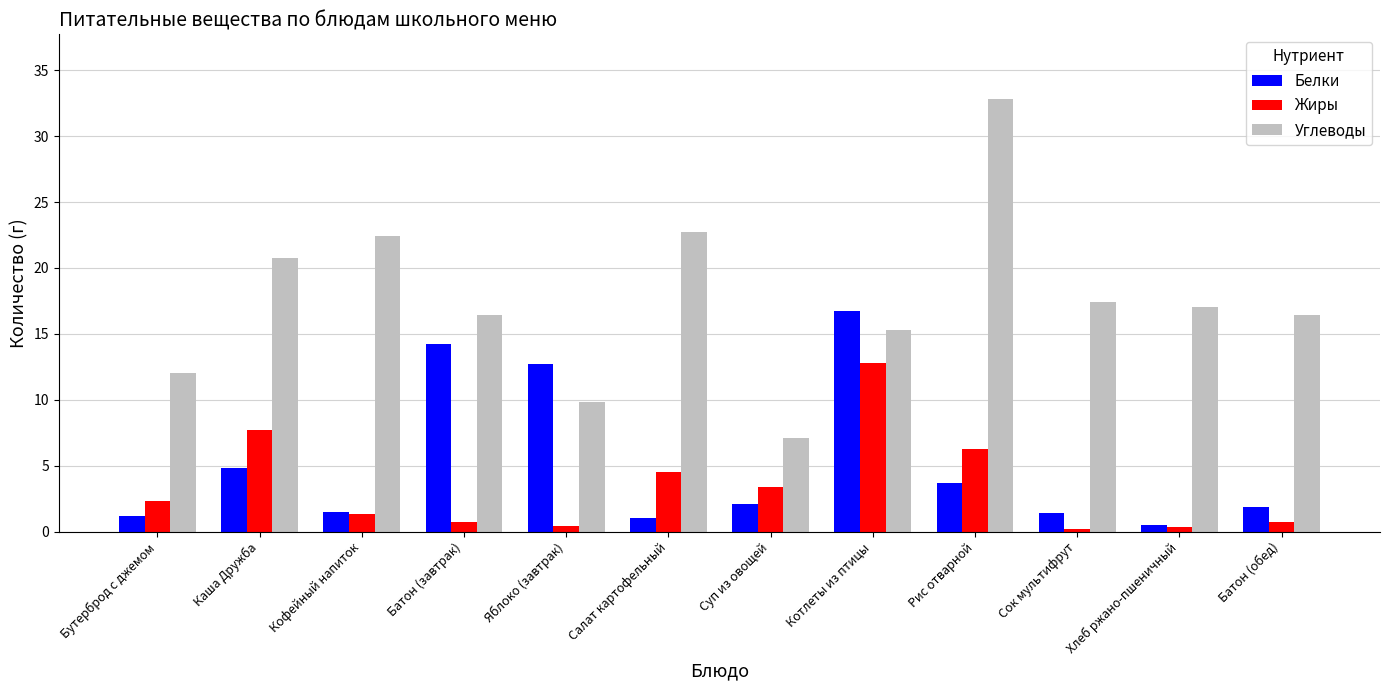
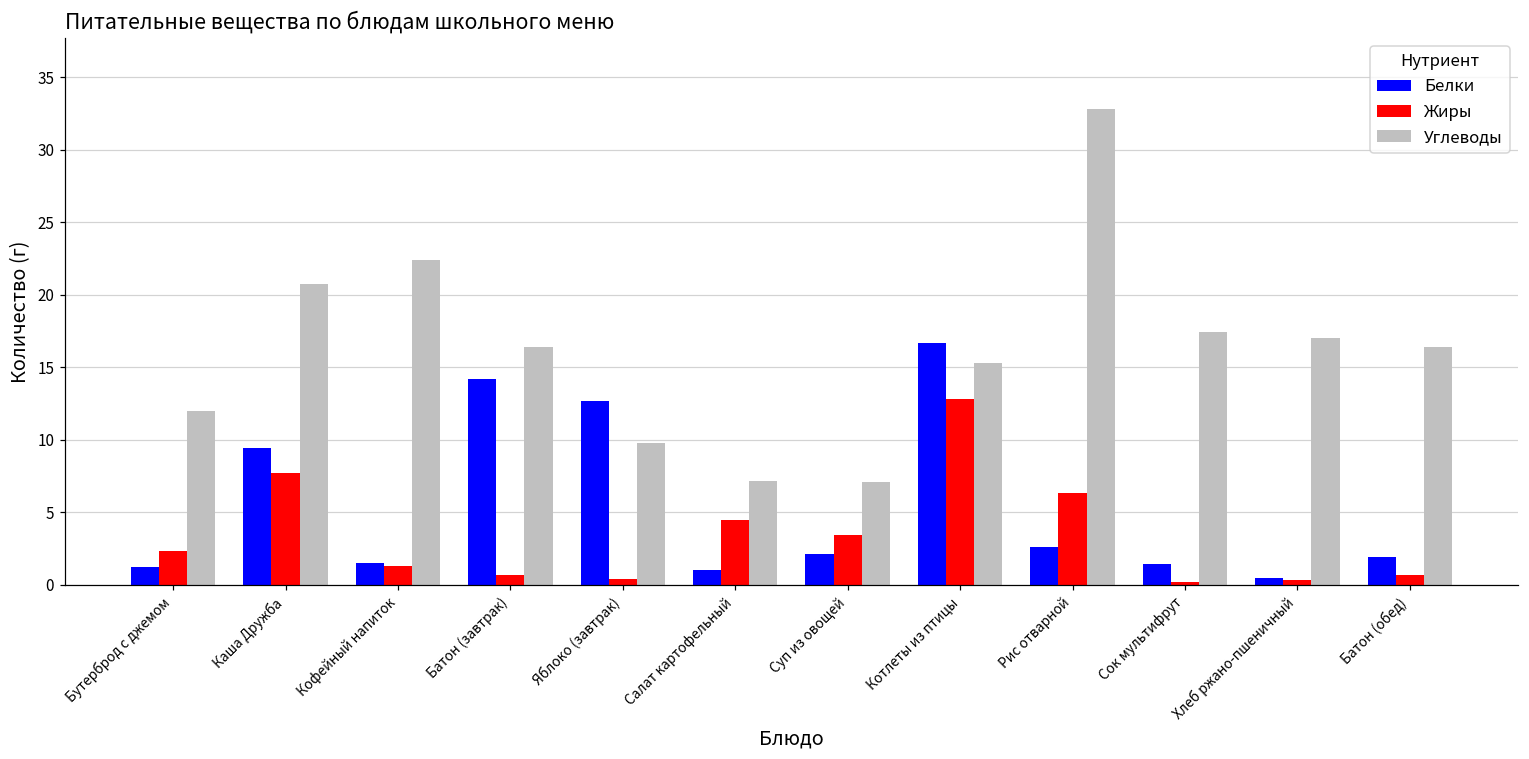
  {
    "Белки": {
      "Бутерброд с джемом": 1.2,
-     "Каша Дружба": 4.8,
+     "Каша Дружба": 9.4,
      "Кофейный напиток": 1.5,
      "Батон (завтрак)": 14.2,
      "Яблоко (завтрак)": 12.7,
      "Салат картофельный": 1.0,
      "Суп из овощей": 2.1,
      "Котлеты из птицы": 16.7,
-     "Рис отварной": 3.7,
+     "Рис отварной": 2.6,
      "Сок мультифрут": 1.4,
      "Хлеб ржано-пшеничный": 0.5,
      "Батон (обед)": 1.9
    },
    "Жиры": {
      "Бутерброд с джемом": 2.3,
      "Каша Дружба": 7.7,
      "Кофейный напиток": 1.3,
      "Батон (завтрак)": 0.7,
      "Яблоко (завтрак)": 0.4,
      "Салат картофельный": 4.5,
      "Суп из овощей": 3.4,
      "Котлеты из птицы": 12.8,
      "Рис отварной": 6.3,
      "Сок мультифрут": 0.2,
      "Хлеб ржано-пшеничный": 0.3,
      "Батон (обед)": 0.7
    },
    "Углеводы": {
      "Бутерброд с джемом": 12.0,
      "Каша Дружба": 20.8,
      "Кофейный напиток": 22.4,
      "Батон (завтрак)": 16.4,
      "Яблоко (завтрак)": 9.8,
-     "Салат картофельный": 22.7,
+     "Салат картофельный": 7.1,
      "Суп из овощей": 7.1,
      "Котлеты из птицы": 15.3,
      "Рис отварной": 32.8,
      "Сок мультифрут": 17.4,
      "Хлеб ржано-пшеничный": 17.0,
      "Батон (обед)": 16.4
    }
  }
